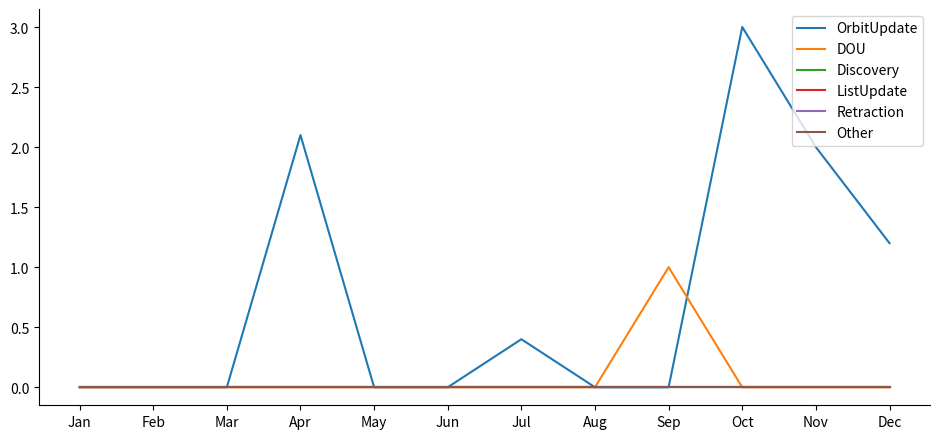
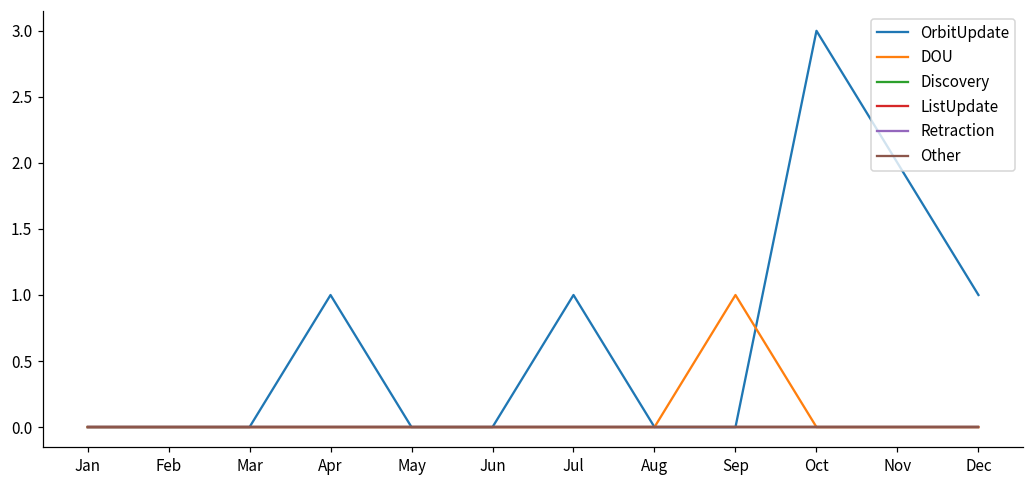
  {
    "OrbitUpdate": {
-     "Apr": 2.1,
-     "Jul": 0.4,
+     "Apr": 1.0,
+     "Jul": 1.0,
      "Oct": 3.0,
      "Nov": 2.0,
-     "Dec": 1.2
+     "Dec": 1.0
    },
    "DOU": {
      "Sep": 1.0
    }
  }
